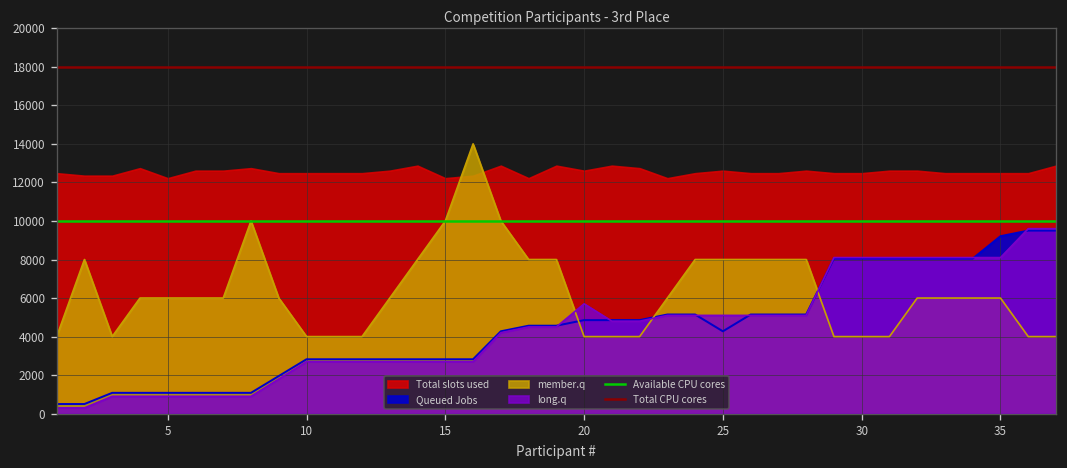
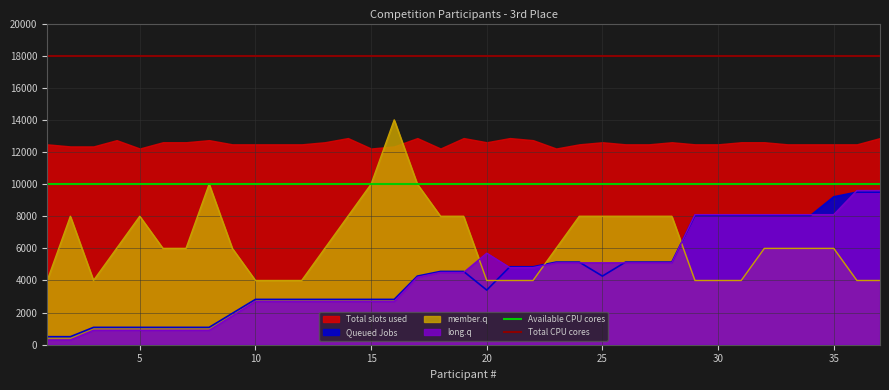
  {
    "Total slots used": {
      "5": 12200,
      "10": 12500,
      "15": 12200,
      "20": 12600,
      "25": 12600,
      "30": 12500,
      "35": 12500
    },
    "Queued Jobs": {
      "5": 1100,
-     "20": 4900,
+     "20": 3400,
      "25": 4300,
      "35": 9200
    },
    "member.q": {
-     "5": 6000,
+     "5": 8000,
      "10": 4000,
      "15": 10000,
      "20": 4000,
      "25": 8000,
      "30": 4000,
      "35": 6000
    },
    "long.q": {
      "5": 900,
      "20": 5700,
      "25": 5100,
      "35": 8100
    }
  }
